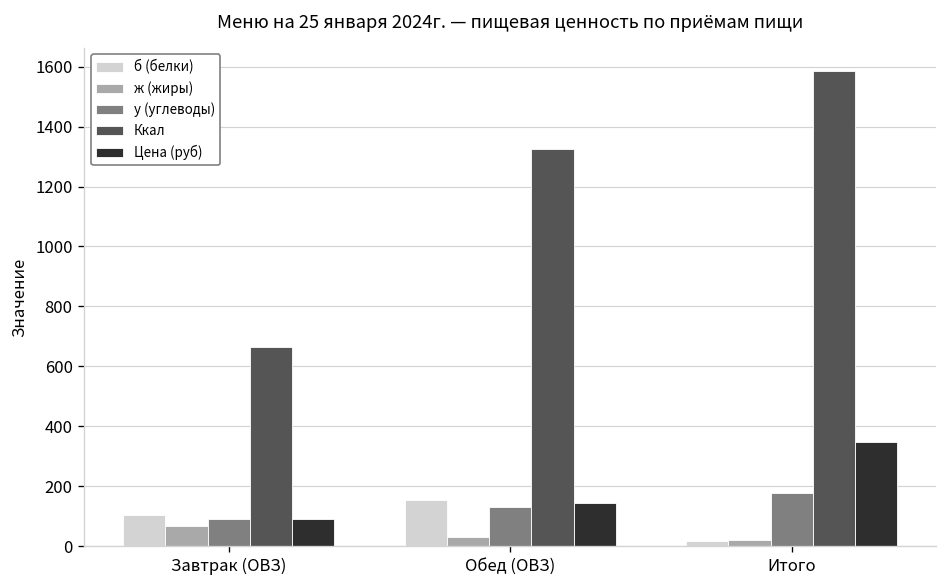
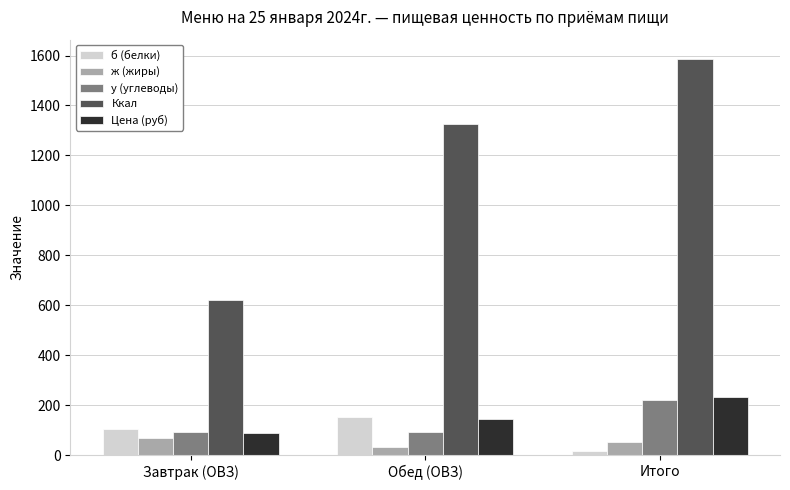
  {
    "б (белки)": {
      "Завтрак (ОВЗ)": 110,
      "Обед (ОВЗ)": 150,
      "Итого": 20
    },
    "ж (жиры)": {
      "Завтрак (ОВЗ)": 70,
      "Обед (ОВЗ)": 30,
-     "Итого": 20
+     "Итого": 50
    },
    "у (углеводы)": {
      "Завтрак (ОВЗ)": 90,
-     "Обед (ОВЗ)": 130,
-     "Итого": 180
+     "Обед (ОВЗ)": 90,
+     "Итого": 220
    },
    "Ккал": {
-     "Завтрак (ОВЗ)": 660,
+     "Завтрак (ОВЗ)": 620,
      "Обед (ОВЗ)": 1330,
      "Итого": 1580
    },
    "Цена (руб)": {
      "Завтрак (ОВЗ)": 90,
      "Обед (ОВЗ)": 140,
-     "Итого": 350
+     "Итого": 230
    }
  }
